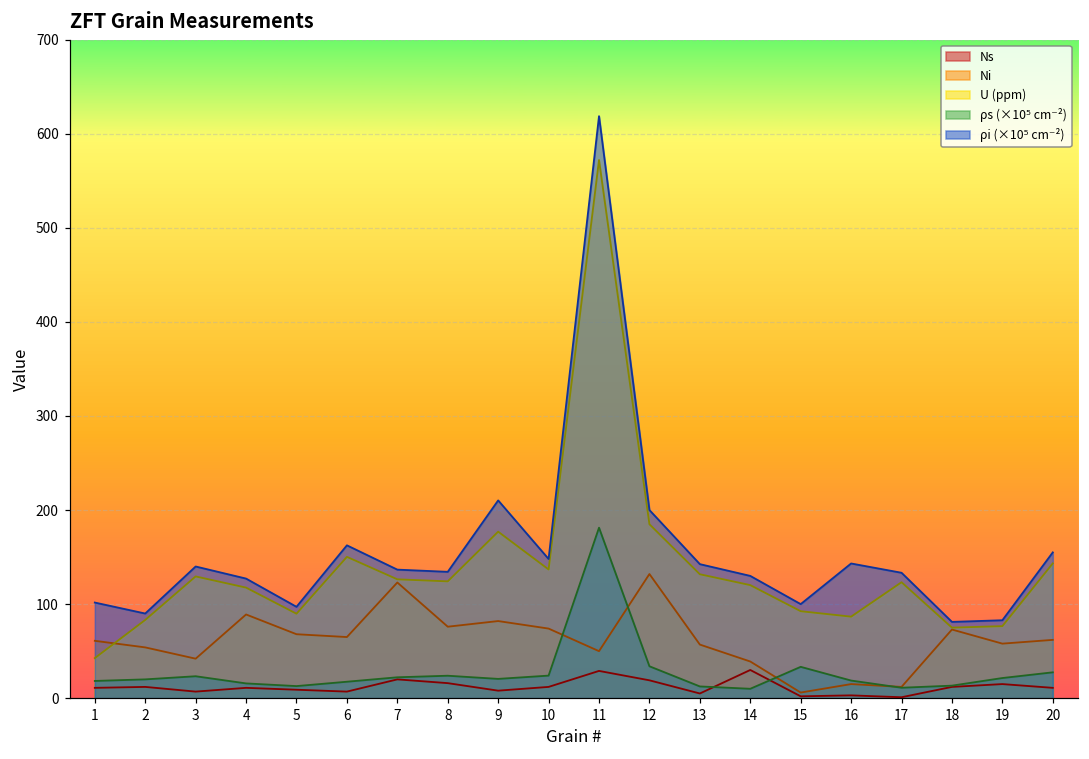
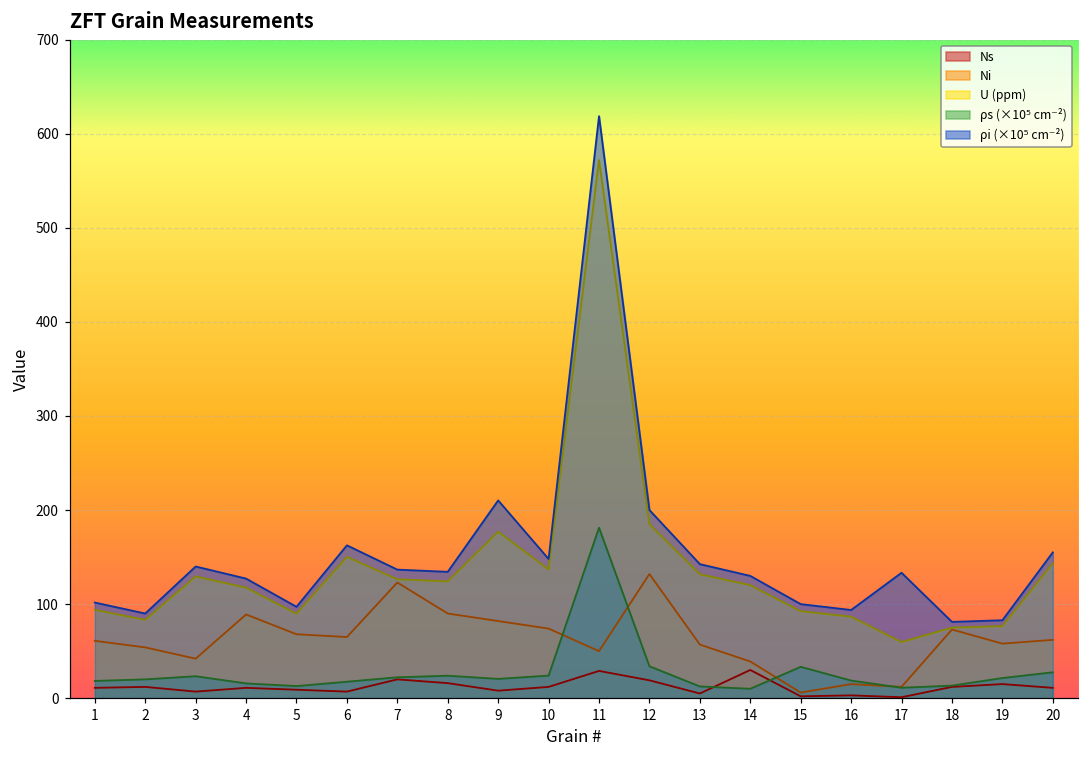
  {
    "Ns": {
      "1": 10,
      "2": 10,
      "3": 10,
      "4": 10,
      "5": 10,
      "6": 10,
      "8": 20,
      "9": 10,
      "10": 10,
      "11": 30,
      "12": 20,
      "13": 10,
      "14": 30,
      "15": 0,
      "16": 0,
      "17": 0,
      "19": 20,
      "20": 10
    },
    "Ni": {
      "1": 60,
      "2": 50,
      "3": 40,
      "4": 90,
      "5": 70,
      "6": 70,
      "7": 120,
-     "8": 80,
+     "8": 90,
      "9": 80,
      "10": 70,
      "11": 50,
      "12": 130,
      "13": 60,
      "14": 40,
      "15": 10,
      "16": 20,
      "19": 60,
      "20": 60
    },
    "U (ppm)": {
-     "1": 40,
+     "1": 90,
      "2": 80,
      "3": 130,
      "4": 120,
      "5": 90,
      "6": 150,
      "7": 130,
      "8": 120,
      "9": 180,
      "10": 140,
      "11": 570,
      "12": 180,
      "13": 130,
      "14": 120,
      "15": 90,
      "16": 90,
-     "17": 120,
+     "17": 60,
      "19": 80,
      "20": 140
    },
    "ρs (×10⁵ cm⁻²)": {
      "1": 20,
      "2": 20,
      "3": 20,
      "4": 20,
      "5": 10,
      "6": 20,
      "8": 20,
      "9": 20,
      "10": 20,
      "11": 180,
      "12": 30,
      "13": 10,
      "14": 10,
      "15": 30,
      "16": 20,
      "19": 20,
      "20": 30
    },
    "ρi (×10⁵ cm⁻²)": {
      "1": 100,
      "2": 90,
      "3": 140,
      "4": 130,
      "5": 100,
      "6": 160,
      "7": 140,
      "8": 130,
      "9": 210,
      "10": 150,
      "11": 620,
      "12": 200,
      "13": 140,
      "14": 130,
      "15": 100,
-     "16": 140,
+     "16": 90,
      "17": 130,
      "18": 80,
      "19": 80,
      "20": 160
    }
  }
